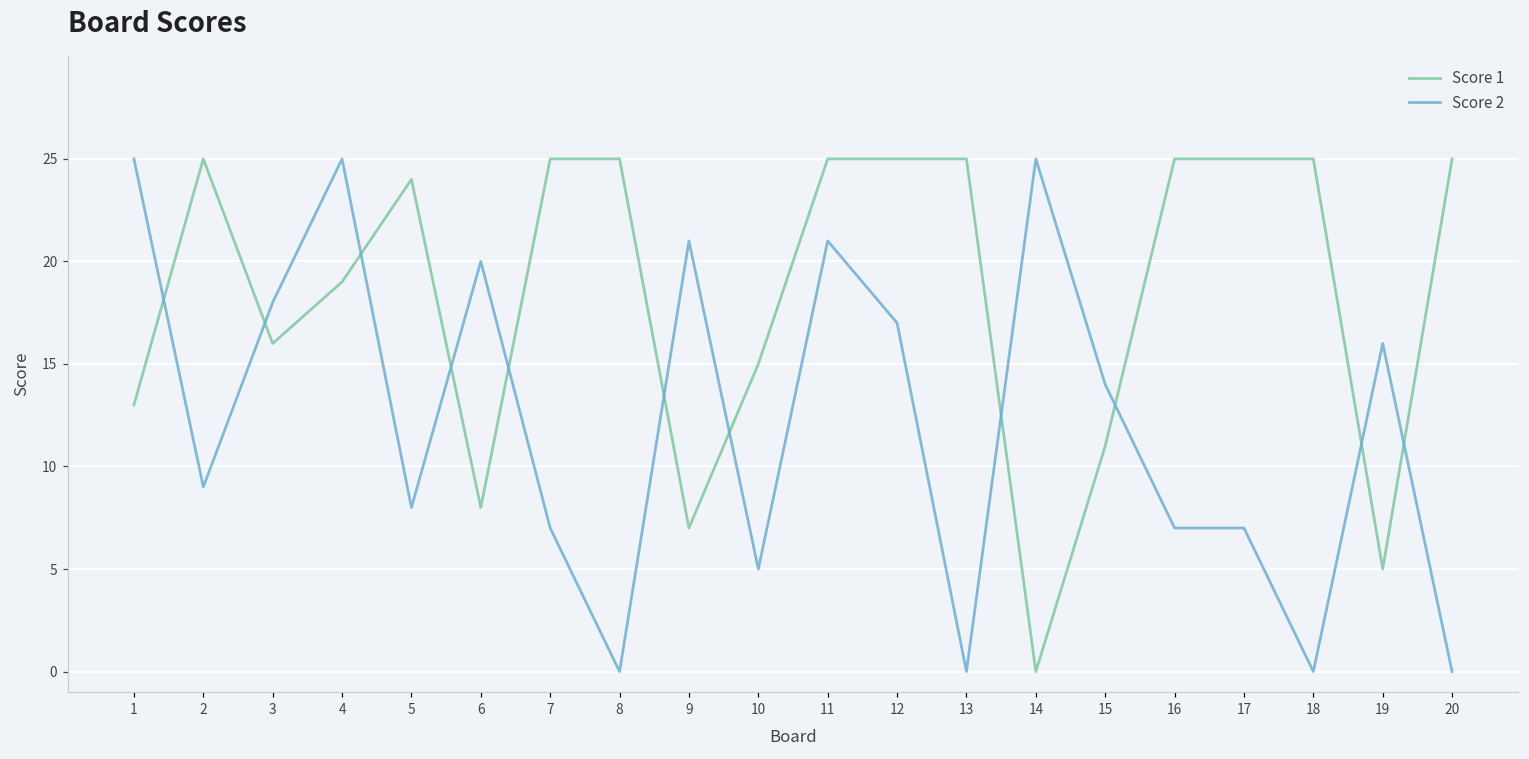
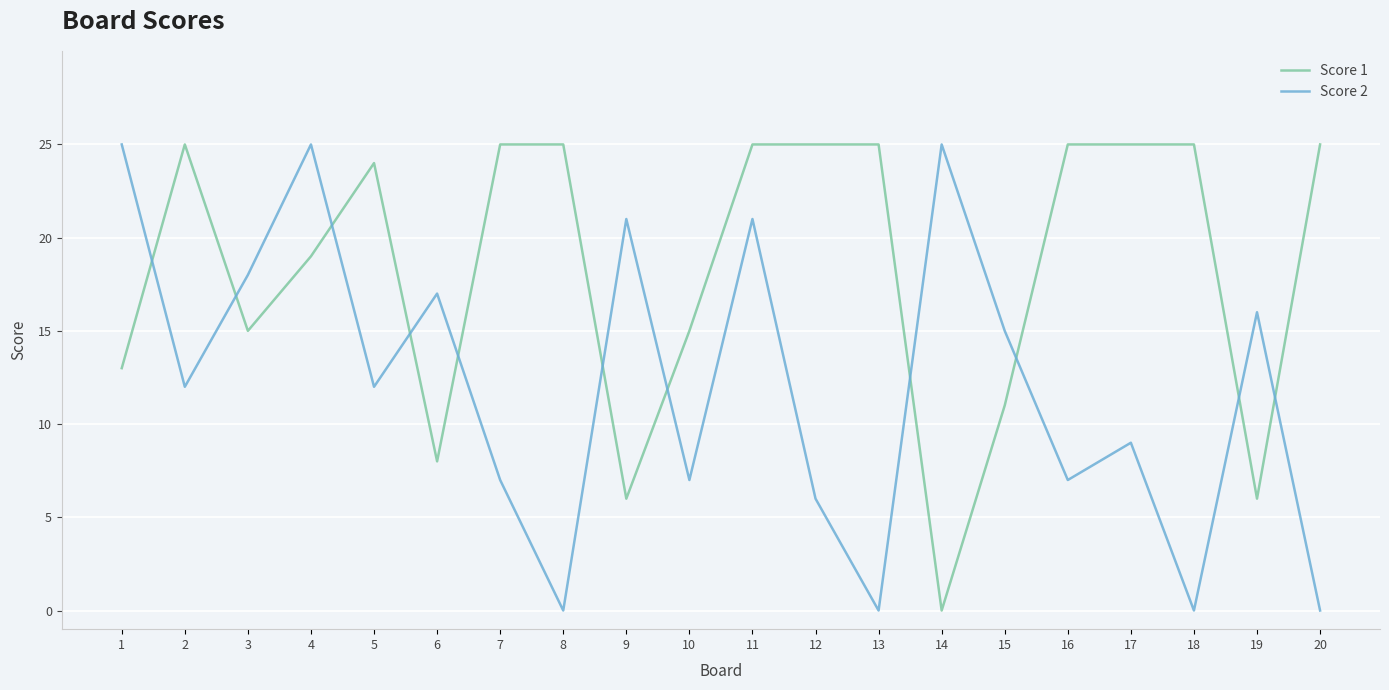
  {
    "Score 1": {
      "1": 13,
      "2": 25,
-     "3": 16,
+     "3": 15,
      "4": 19,
      "5": 24,
      "6": 8,
      "7": 25,
      "8": 25,
-     "9": 7,
+     "9": 6,
      "10": 15,
      "11": 25,
      "12": 25,
      "13": 25,
      "14": 0,
      "15": 11,
      "16": 25,
      "17": 25,
      "18": 25,
-     "19": 5,
+     "19": 6,
      "20": 25
    },
    "Score 2": {
      "1": 25,
-     "2": 9,
+     "2": 12,
      "3": 18,
      "4": 25,
-     "5": 8,
-     "6": 20,
+     "5": 12,
+     "6": 17,
      "7": 7,
      "8": 0,
      "9": 21,
-     "10": 5,
+     "10": 7,
      "11": 21,
-     "12": 17,
+     "12": 6,
      "13": 0,
      "14": 25,
-     "15": 14,
+     "15": 15,
      "16": 7,
-     "17": 7,
+     "17": 9,
      "18": 0,
      "19": 16,
      "20": 0
    }
  }
